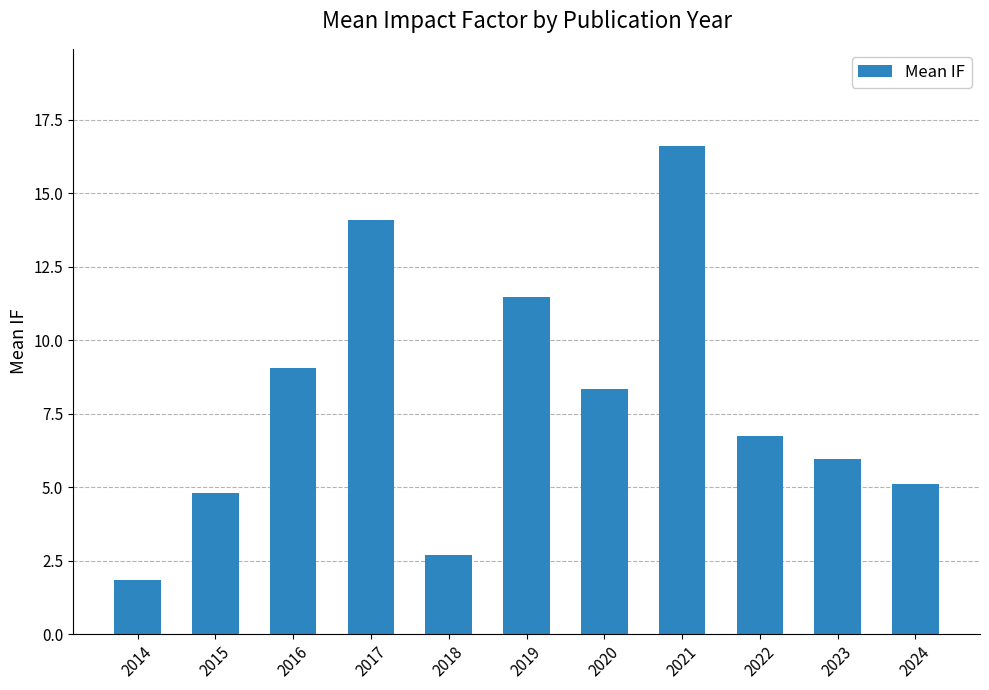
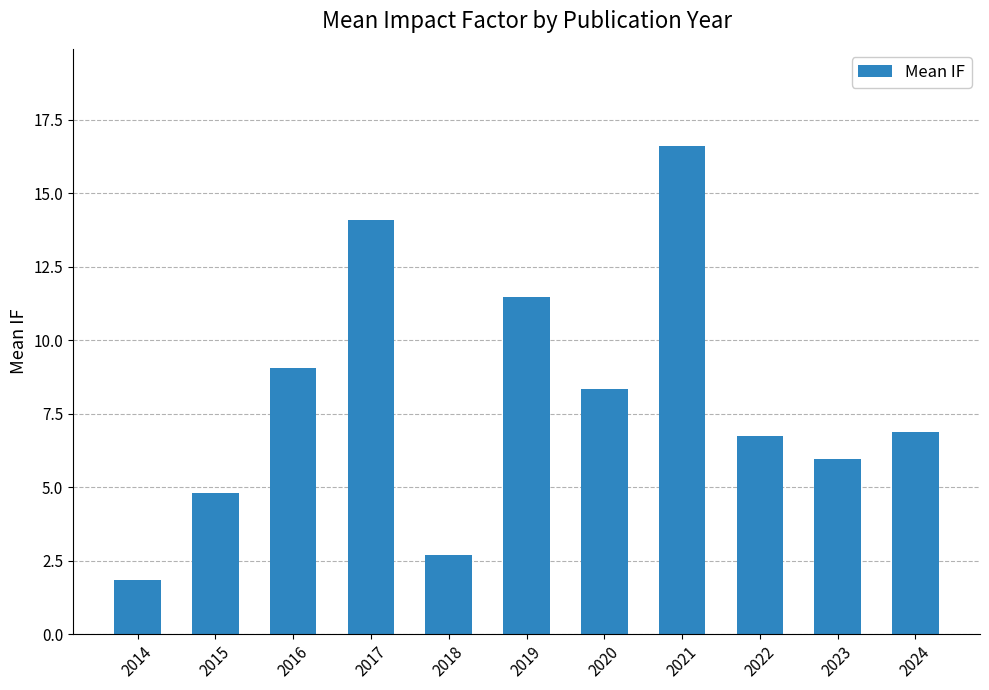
  {
    "2014": 1.9,
    "2015": 4.8,
    "2016": 9.0,
    "2017": 14.1,
    "2018": 2.7,
    "2019": 11.5,
    "2020": 8.4,
    "2021": 16.6,
    "2022": 6.7,
    "2023": 6.0,
-   "2024": 5.1
+   "2024": 6.9
  }
